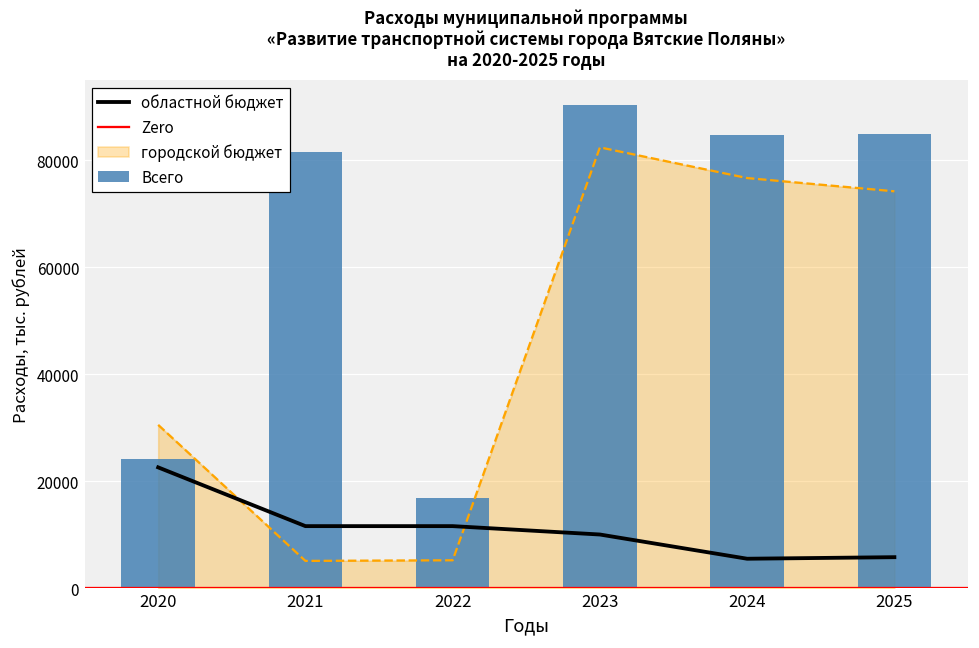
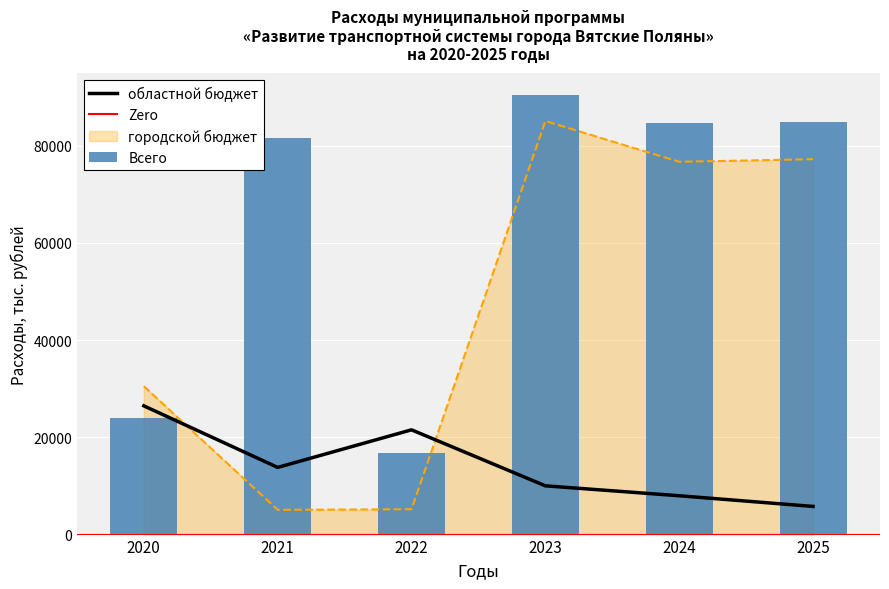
  {
    "областной бюджет": {
-     "2020": 23000,
-     "2021": 12000,
-     "2022": 12000,
+     "2020": 26000,
+     "2021": 14000,
+     "2022": 22000,
      "2023": 10000,
-     "2024": 5000,
+     "2024": 8000,
      "2025": 6000
    },
    "Всего": {
      "2020": 24000,
      "2021": 82000,
      "2022": 17000,
      "2023": 90000,
      "2024": 85000,
      "2025": 85000
    },
    "городской бюджет": {
      "2020": 31000,
      "2021": 5000,
      "2022": 5000,
-     "2023": 82000,
+     "2023": 85000,
      "2024": 77000,
-     "2025": 74000
+     "2025": 77000
    }
  }
